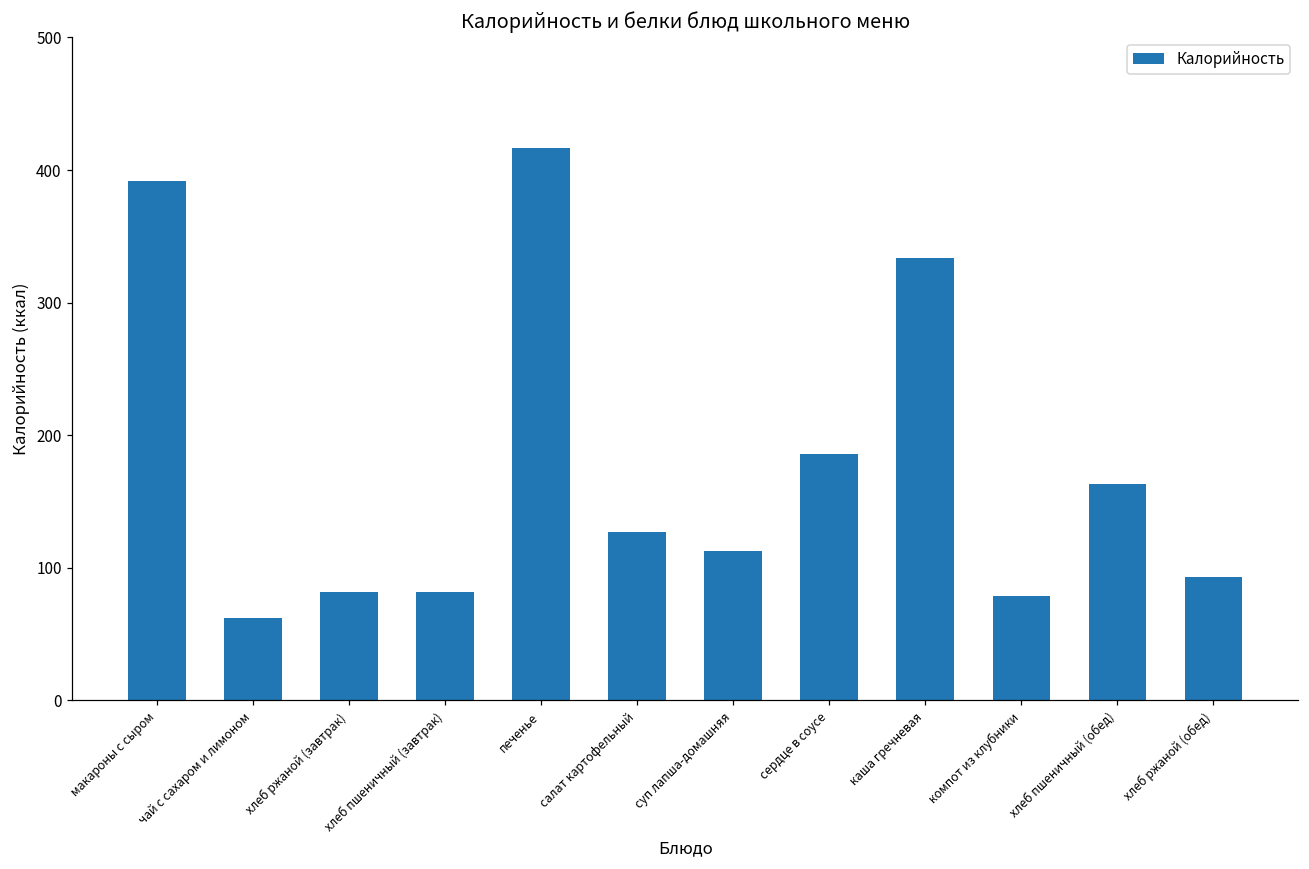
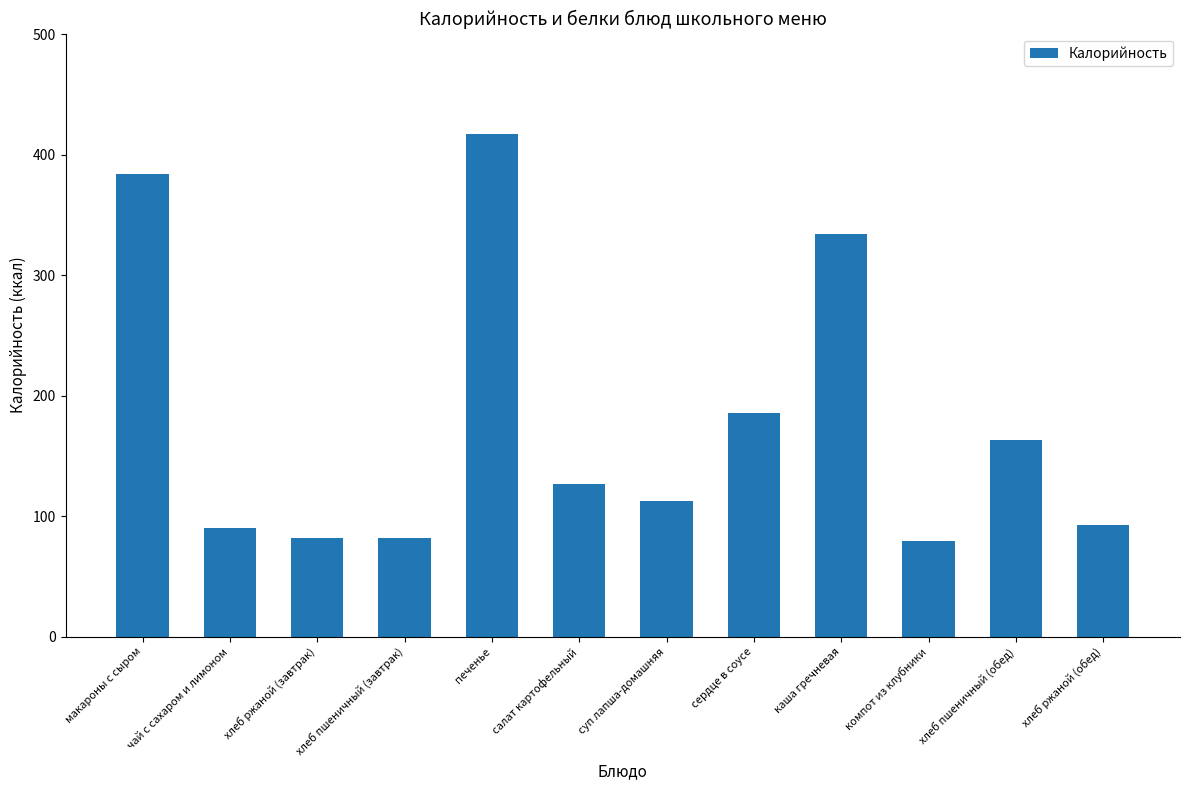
  {
-   "макароны с сыром": 392,
-   "чай с сахаром и лимоном": 62,
+   "макароны с сыром": 384,
+   "чай с сахаром и лимоном": 90,
    "хлеб ржаной (завтрак)": 82,
    "хлеб пшеничный (завтрак)": 82,
    "печенье": 417,
    "салат картофельный": 127,
    "суп лапша-домашняя": 113,
    "сердце в соусе": 186,
    "каша гречневая": 334,
    "компот из клубники": 79,
    "хлеб пшеничный (обед)": 163,
    "хлеб ржаной (обед)": 93
  }
